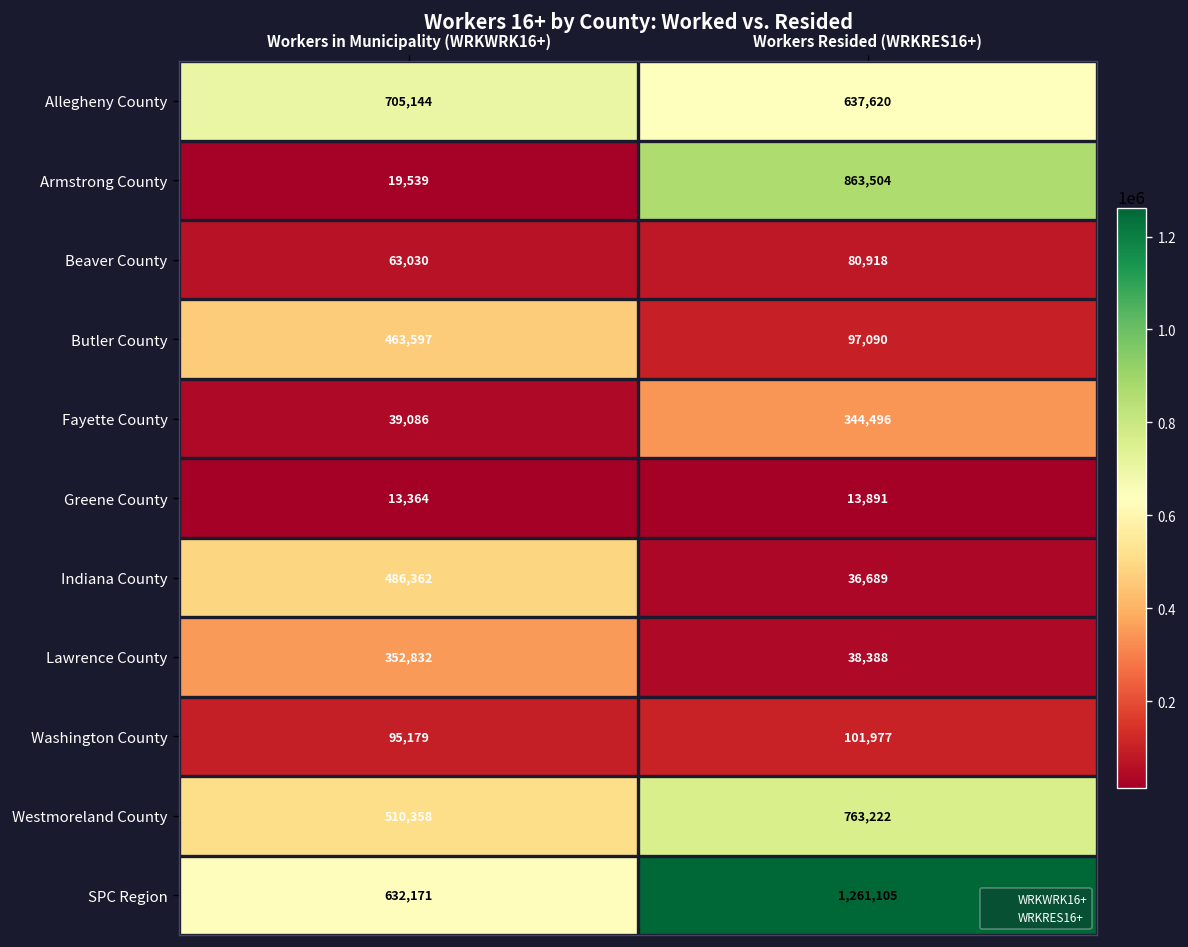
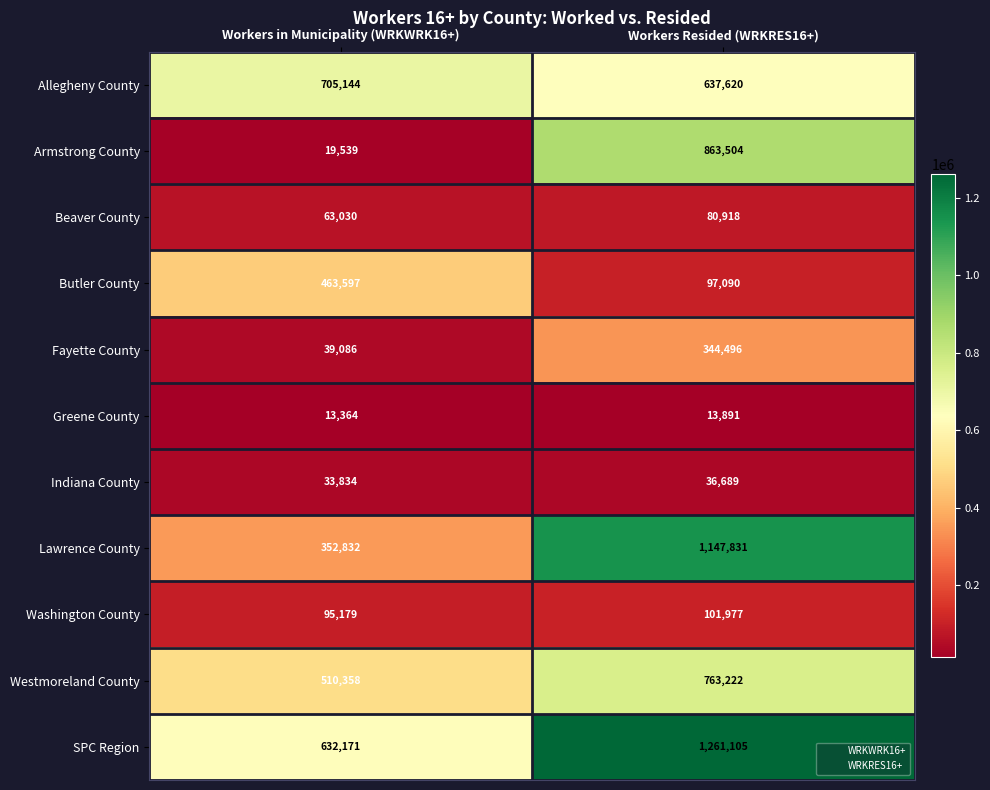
  {
    "Allegheny County": {
      "Workers in Municipality (WRKWRK16+)": "705,144",
      "Workers Resided (WRKRES16+)": "637,620"
    },
    "Armstrong County": {
      "Workers in Municipality (WRKWRK16+)": "19,539",
      "Workers Resided (WRKRES16+)": "863,504"
    },
    "Beaver County": {
      "Workers in Municipality (WRKWRK16+)": "63,030",
      "Workers Resided (WRKRES16+)": "80,918"
    },
    "Butler County": {
      "Workers in Municipality (WRKWRK16+)": "463,597",
      "Workers Resided (WRKRES16+)": "97,090"
    },
    "Fayette County": {
      "Workers in Municipality (WRKWRK16+)": "39,086",
      "Workers Resided (WRKRES16+)": "344,496"
    },
    "Greene County": {
      "Workers in Municipality (WRKWRK16+)": "13,364",
      "Workers Resided (WRKRES16+)": "13,891"
    },
    "Indiana County": {
-     "Workers in Municipality (WRKWRK16+)": "486,362",
+     "Workers in Municipality (WRKWRK16+)": "33,834",
      "Workers Resided (WRKRES16+)": "36,689"
    },
    "Lawrence County": {
      "Workers in Municipality (WRKWRK16+)": "352,832",
-     "Workers Resided (WRKRES16+)": "38,388"
+     "Workers Resided (WRKRES16+)": "1,147,831"
    },
    "Washington County": {
      "Workers in Municipality (WRKWRK16+)": "95,179",
      "Workers Resided (WRKRES16+)": "101,977"
    },
    "Westmoreland County": {
      "Workers in Municipality (WRKWRK16+)": "510,358",
      "Workers Resided (WRKRES16+)": "763,222"
    },
    "SPC Region": {
      "Workers in Municipality (WRKWRK16+)": "632,171",
      "Workers Resided (WRKRES16+)": "1,261,105"
    }
  }
